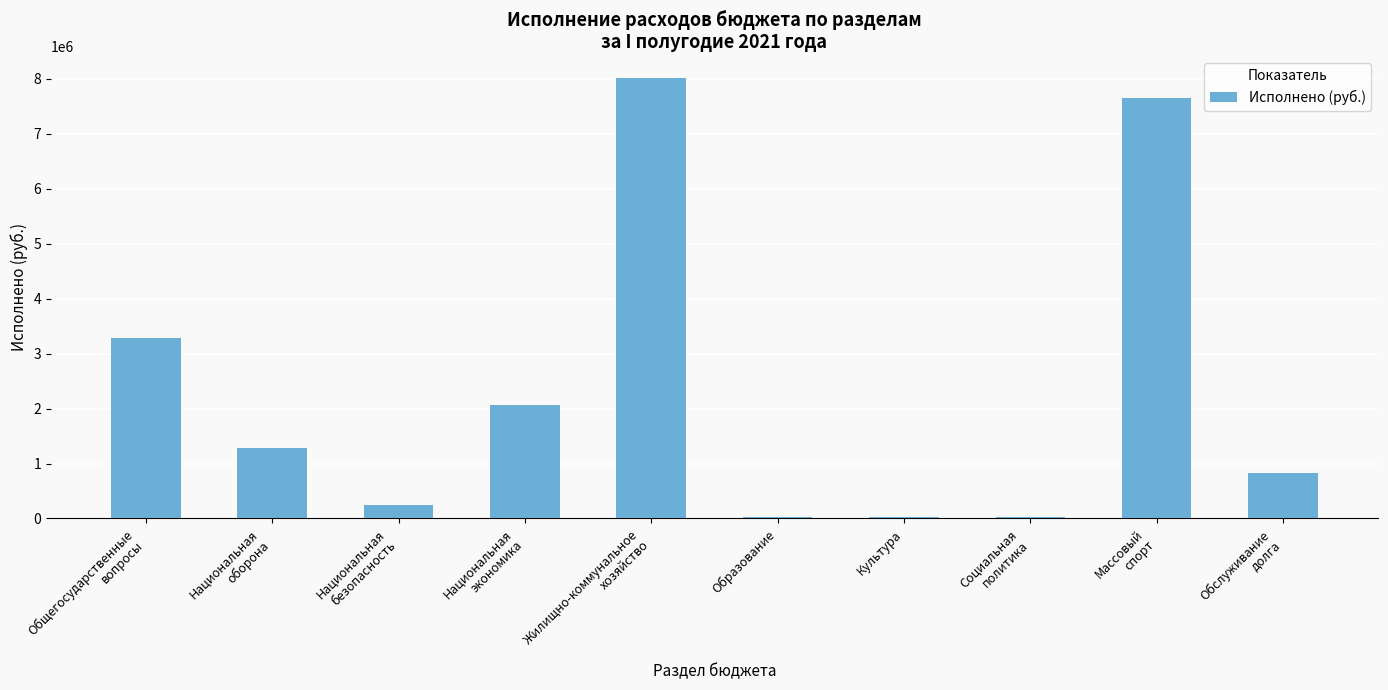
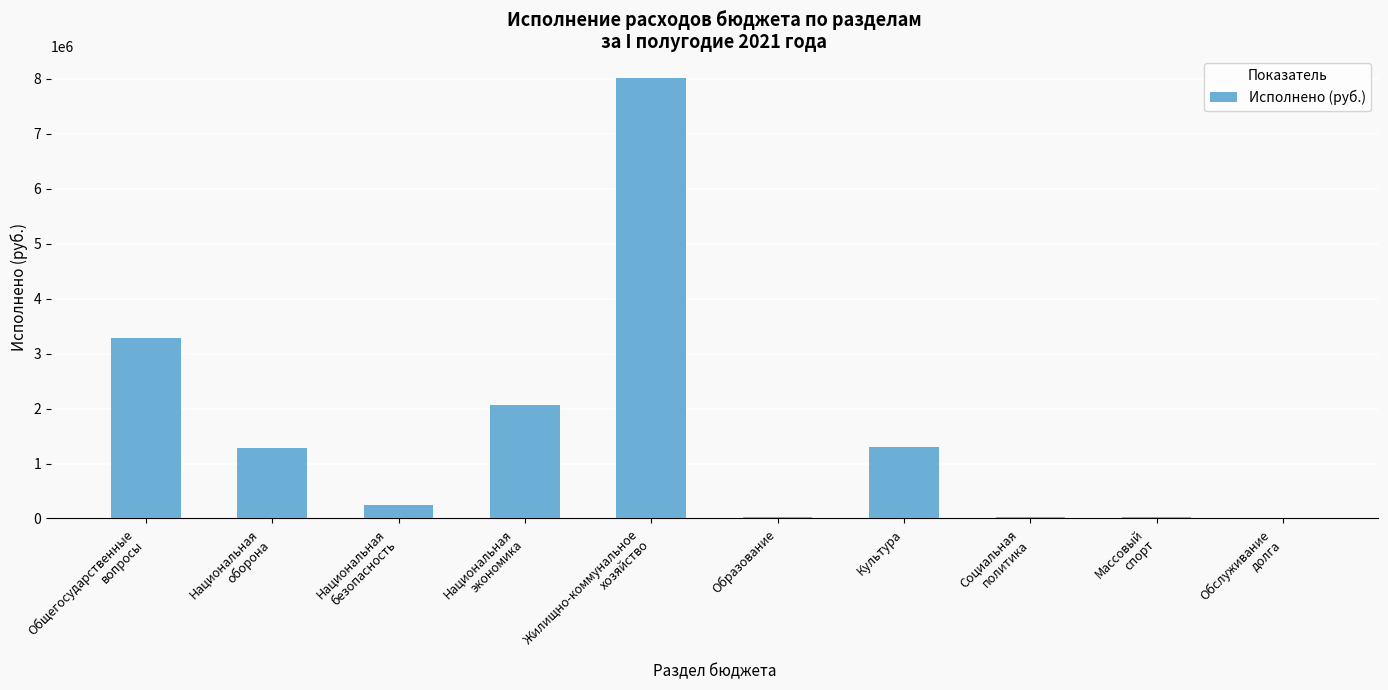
  {
    "Общегосударственные вопросы": 3300000,
    "Национальная оборона": 1300000,
    "Национальная безопасность": 200000,
    "Национальная экономика": 2100000,
    "Жилищно-коммунальное хозяйство": 8000000,
-   "Культура": 0,
-   "Массовый спорт": 7600000,
-   "Обслуживание долга": 800000
+   "Культура": 1300000,
+   "Массовый спорт": 0,
+   "Обслуживание долга": 0
  }
